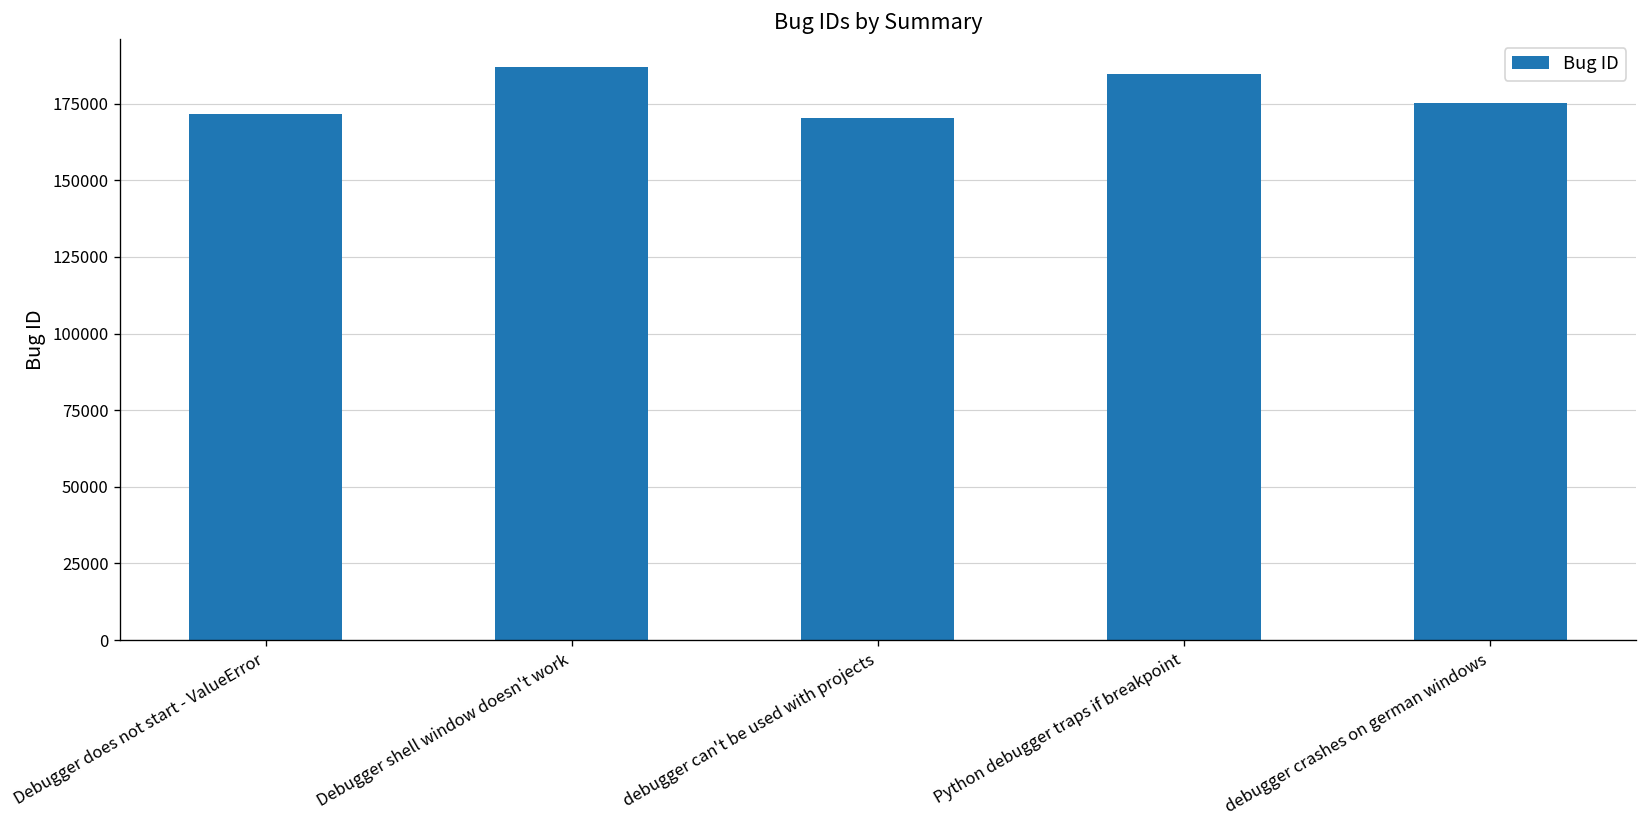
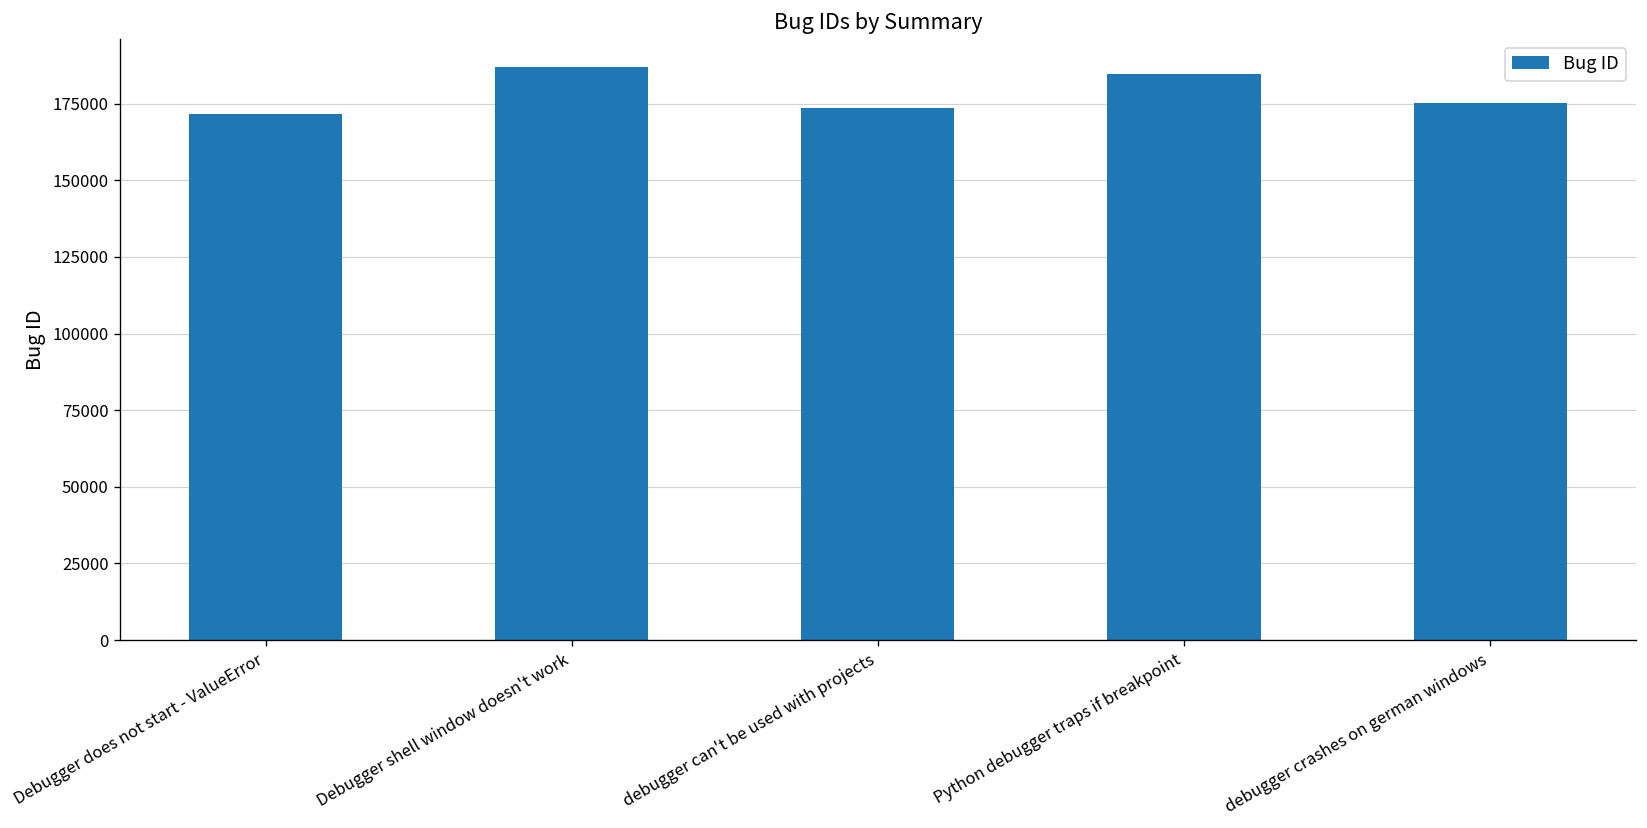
  {
    "Debugger does not start - ValueError": 172000,
    "Debugger shell window doesn't work": 187000,
-   "debugger can't be used with projects": 170000,
+   "debugger can't be used with projects": 174000,
    "Python debugger traps if breakpoint": 185000,
    "debugger crashes on german windows": 175000
  }
